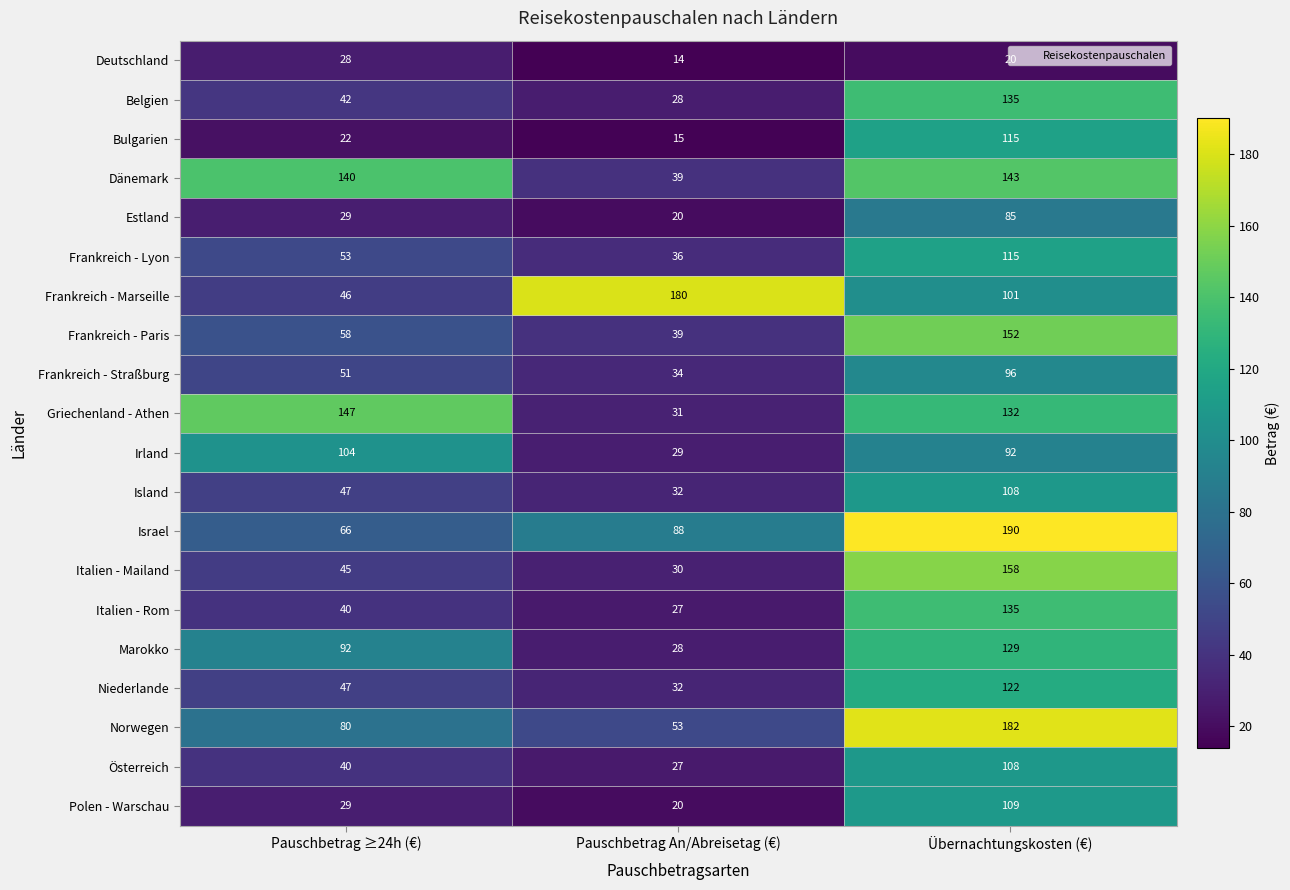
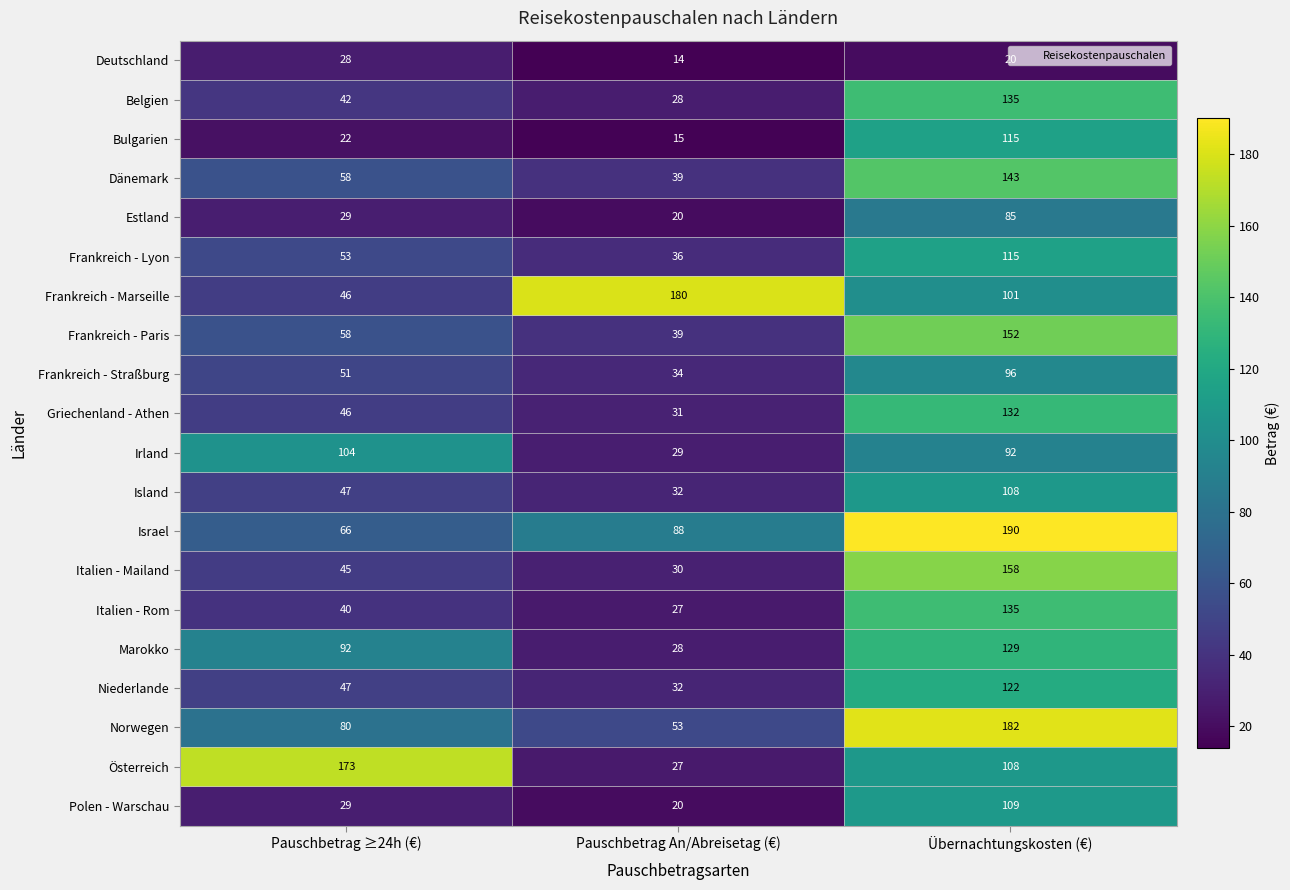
  {
    "Deutschland": {
      "Pauschbetrag ≥24h (€)": 28,
      "Pauschbetrag An/Abreisetag (€)": 14
    },
    "Belgien": {
      "Pauschbetrag ≥24h (€)": 42,
      "Pauschbetrag An/Abreisetag (€)": 28,
      "Übernachtungskosten (€)": 135
    },
    "Bulgarien": {
      "Pauschbetrag ≥24h (€)": 22,
      "Pauschbetrag An/Abreisetag (€)": 15,
      "Übernachtungskosten (€)": 115
    },
    "Dänemark": {
-     "Pauschbetrag ≥24h (€)": 140,
+     "Pauschbetrag ≥24h (€)": 58,
      "Pauschbetrag An/Abreisetag (€)": 39,
      "Übernachtungskosten (€)": 143
    },
    "Estland": {
      "Pauschbetrag ≥24h (€)": 29,
      "Pauschbetrag An/Abreisetag (€)": 20,
      "Übernachtungskosten (€)": 85
    },
    "Frankreich - Lyon": {
      "Pauschbetrag ≥24h (€)": 53,
      "Pauschbetrag An/Abreisetag (€)": 36,
      "Übernachtungskosten (€)": 115
    },
    "Frankreich - Marseille": {
      "Pauschbetrag ≥24h (€)": 46,
      "Pauschbetrag An/Abreisetag (€)": 180,
      "Übernachtungskosten (€)": 101
    },
    "Frankreich - Paris": {
      "Pauschbetrag ≥24h (€)": 58,
      "Pauschbetrag An/Abreisetag (€)": 39,
      "Übernachtungskosten (€)": 152
    },
    "Frankreich - Straßburg": {
      "Pauschbetrag ≥24h (€)": 51,
      "Pauschbetrag An/Abreisetag (€)": 34,
      "Übernachtungskosten (€)": 96
    },
    "Griechenland - Athen": {
-     "Pauschbetrag ≥24h (€)": 147,
+     "Pauschbetrag ≥24h (€)": 46,
      "Pauschbetrag An/Abreisetag (€)": 31,
      "Übernachtungskosten (€)": 132
    },
    "Irland": {
      "Pauschbetrag ≥24h (€)": 104,
      "Pauschbetrag An/Abreisetag (€)": 29,
      "Übernachtungskosten (€)": 92
    },
    "Island": {
      "Pauschbetrag ≥24h (€)": 47,
      "Pauschbetrag An/Abreisetag (€)": 32,
      "Übernachtungskosten (€)": 108
    },
    "Israel": {
      "Pauschbetrag ≥24h (€)": 66,
      "Pauschbetrag An/Abreisetag (€)": 88,
      "Übernachtungskosten (€)": 190
    },
    "Italien - Mailand": {
      "Pauschbetrag ≥24h (€)": 45,
      "Pauschbetrag An/Abreisetag (€)": 30,
      "Übernachtungskosten (€)": 158
    },
    "Italien - Rom": {
      "Pauschbetrag ≥24h (€)": 40,
      "Pauschbetrag An/Abreisetag (€)": 27,
      "Übernachtungskosten (€)": 135
    },
    "Marokko": {
      "Pauschbetrag ≥24h (€)": 92,
      "Pauschbetrag An/Abreisetag (€)": 28,
      "Übernachtungskosten (€)": 129
    },
    "Niederlande": {
      "Pauschbetrag ≥24h (€)": 47,
      "Pauschbetrag An/Abreisetag (€)": 32,
      "Übernachtungskosten (€)": 122
    },
    "Norwegen": {
      "Pauschbetrag ≥24h (€)": 80,
      "Pauschbetrag An/Abreisetag (€)": 53,
      "Übernachtungskosten (€)": 182
    },
    "Österreich": {
-     "Pauschbetrag ≥24h (€)": 40,
+     "Pauschbetrag ≥24h (€)": 173,
      "Pauschbetrag An/Abreisetag (€)": 27,
      "Übernachtungskosten (€)": 108
    },
    "Polen - Warschau": {
      "Pauschbetrag ≥24h (€)": 29,
      "Pauschbetrag An/Abreisetag (€)": 20,
      "Übernachtungskosten (€)": 109
    }
  }
